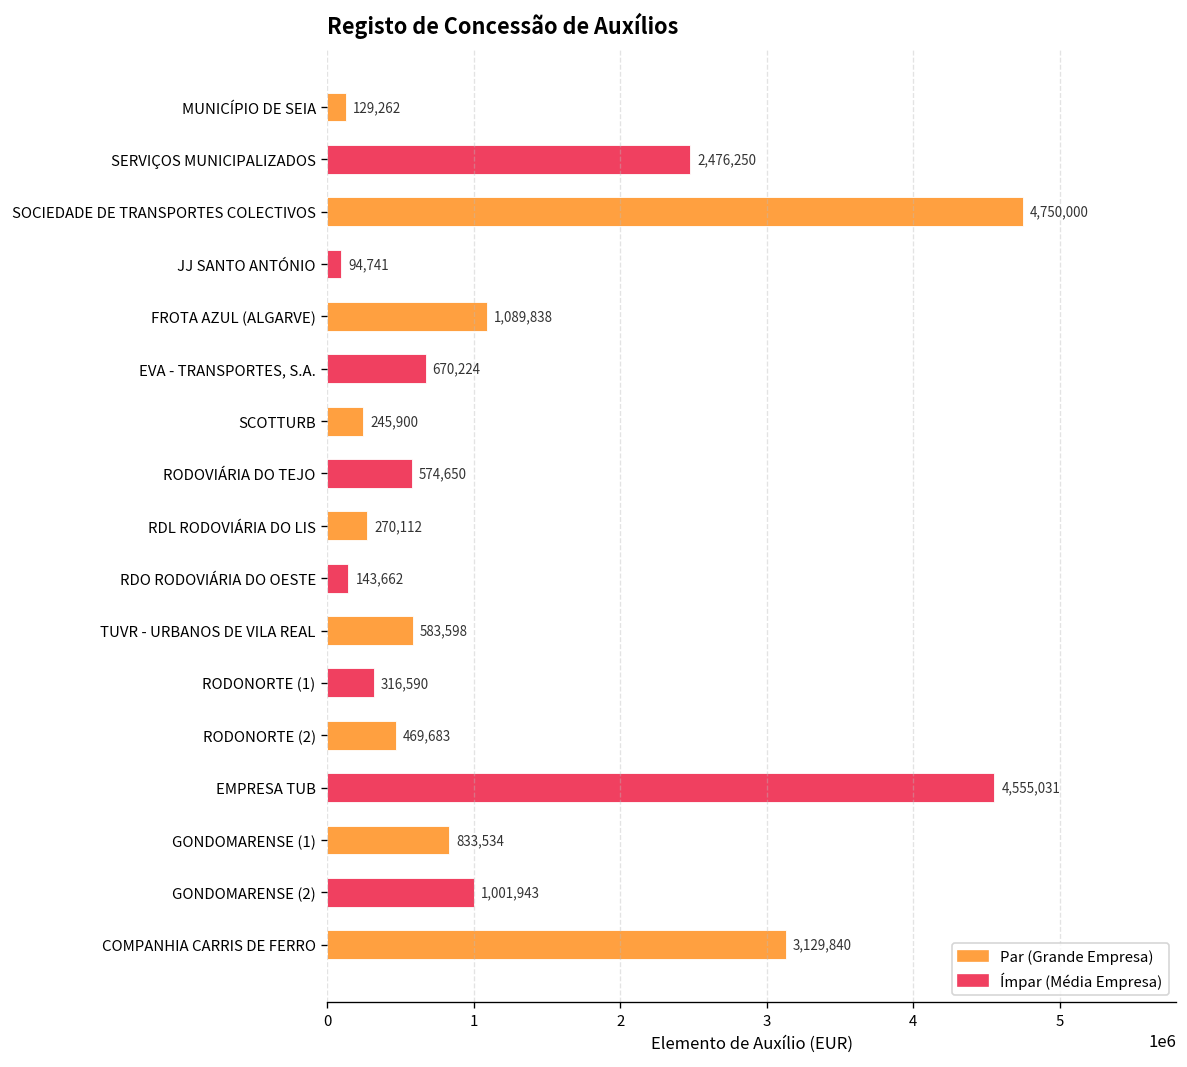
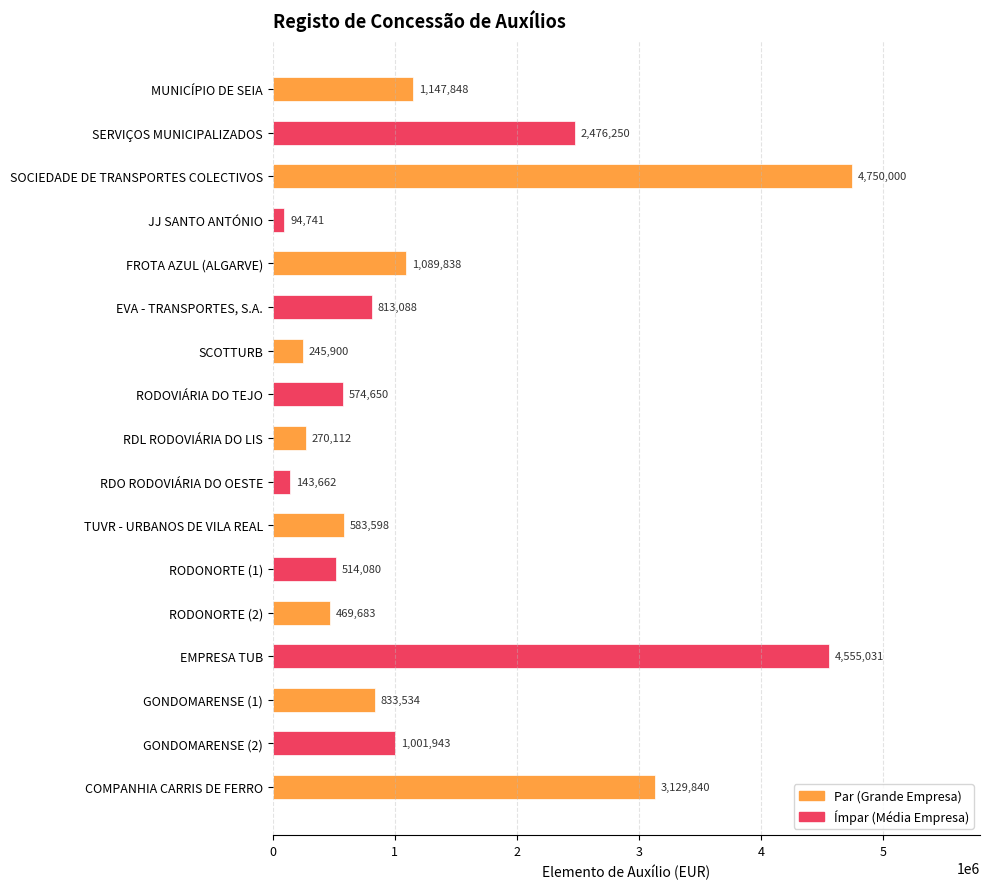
  {
-   "MUNICÍPIO DE SEIA": "129,262",
+   "MUNICÍPIO DE SEIA": "1,147,848",
    "SERVIÇOS MUNICIPALIZADOS": "2,476,250",
    "SOCIEDADE DE TRANSPORTES COLECTIVOS": "4,750,000",
    "JJ SANTO ANTÓNIO": "94,741",
    "FROTA AZUL (ALGARVE)": "1,089,838",
-   "EVA - TRANSPORTES, S.A.": "670,224",
+   "EVA - TRANSPORTES, S.A.": "813,088",
    "SCOTTURB": "245,900",
    "RODOVIÁRIA DO TEJO": "574,650",
    "RDL RODOVIÁRIA DO LIS": "270,112",
    "RDO RODOVIÁRIA DO OESTE": "143,662",
    "TUVR - URBANOS DE VILA REAL": "583,598",
-   "RODONORTE (1)": "316,590",
+   "RODONORTE (1)": "514,080",
    "RODONORTE (2)": "469,683",
    "EMPRESA TUB": "4,555,031",
    "GONDOMARENSE (1)": "833,534",
    "GONDOMARENSE (2)": "1,001,943",
    "COMPANHIA CARRIS DE FERRO": "3,129,840"
  }
